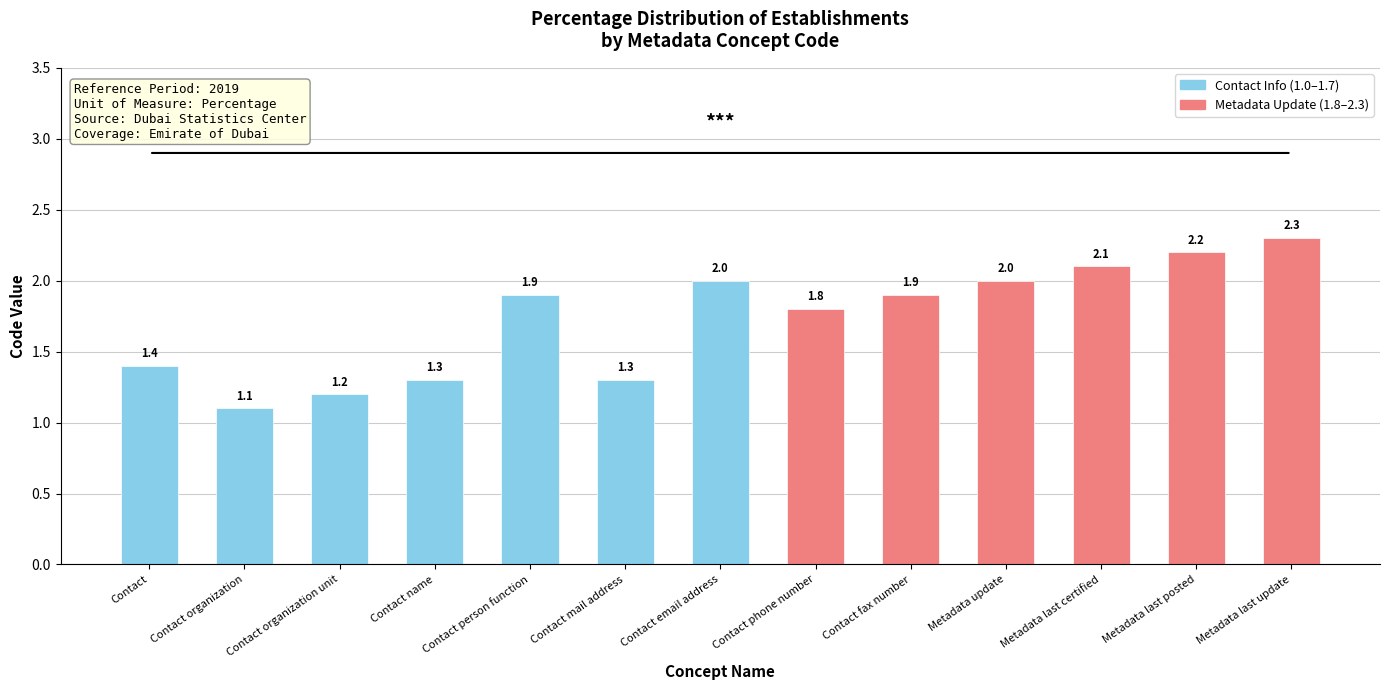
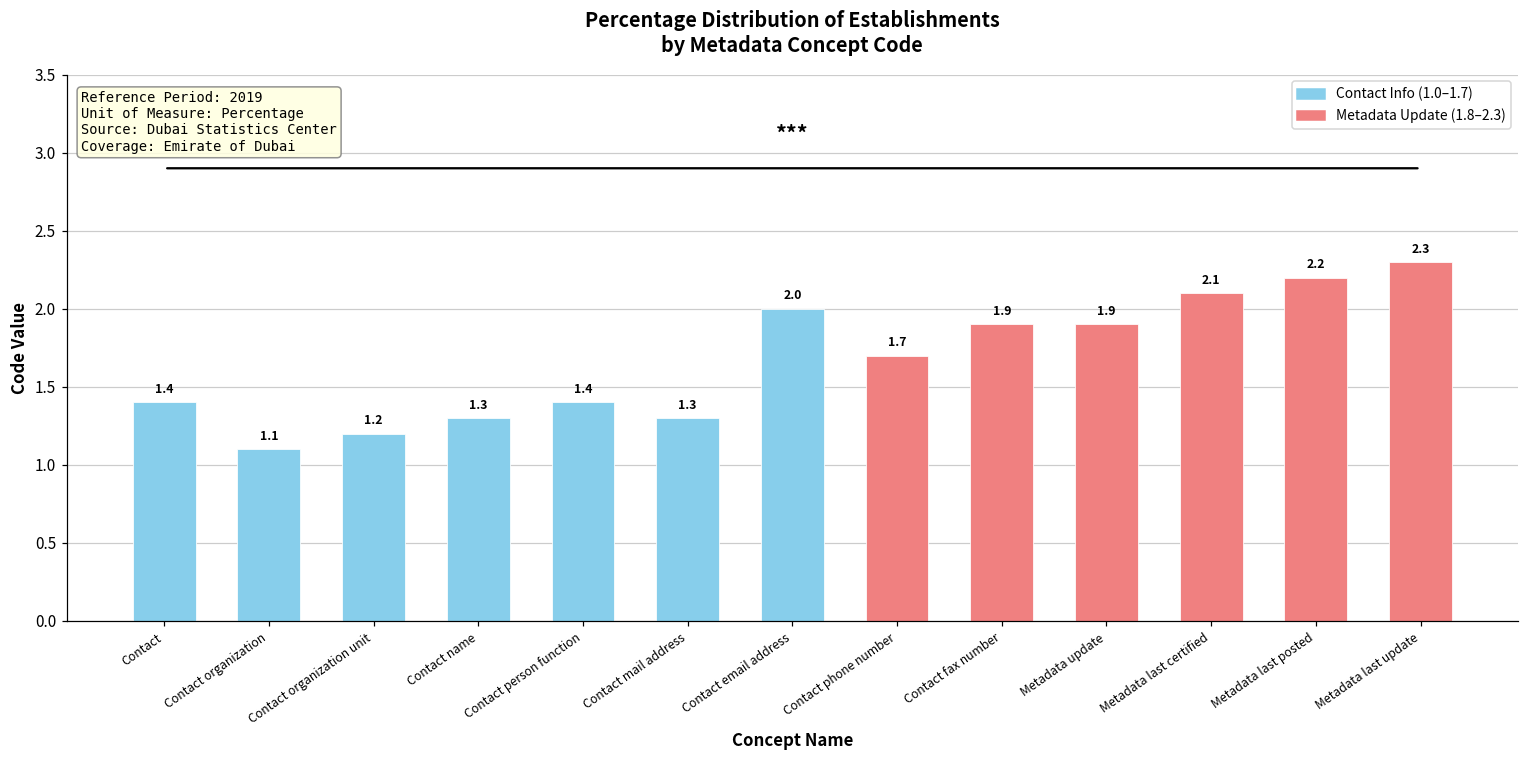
  {
    "Contact": 1.4,
    "Contact organization": 1.1,
    "Contact organization unit": 1.2,
    "Contact name": 1.3,
-   "Contact person function": 1.9,
+   "Contact person function": 1.4,
    "Contact mail address": 1.3,
    "Contact email address": 2.0,
-   "Contact phone number": 1.8,
+   "Contact phone number": 1.7,
    "Contact fax number": 1.9,
-   "Metadata update": 2.0,
+   "Metadata update": 1.9,
    "Metadata last certified": 2.1,
    "Metadata last posted": 2.2,
    "Metadata last update": 2.3
  }
